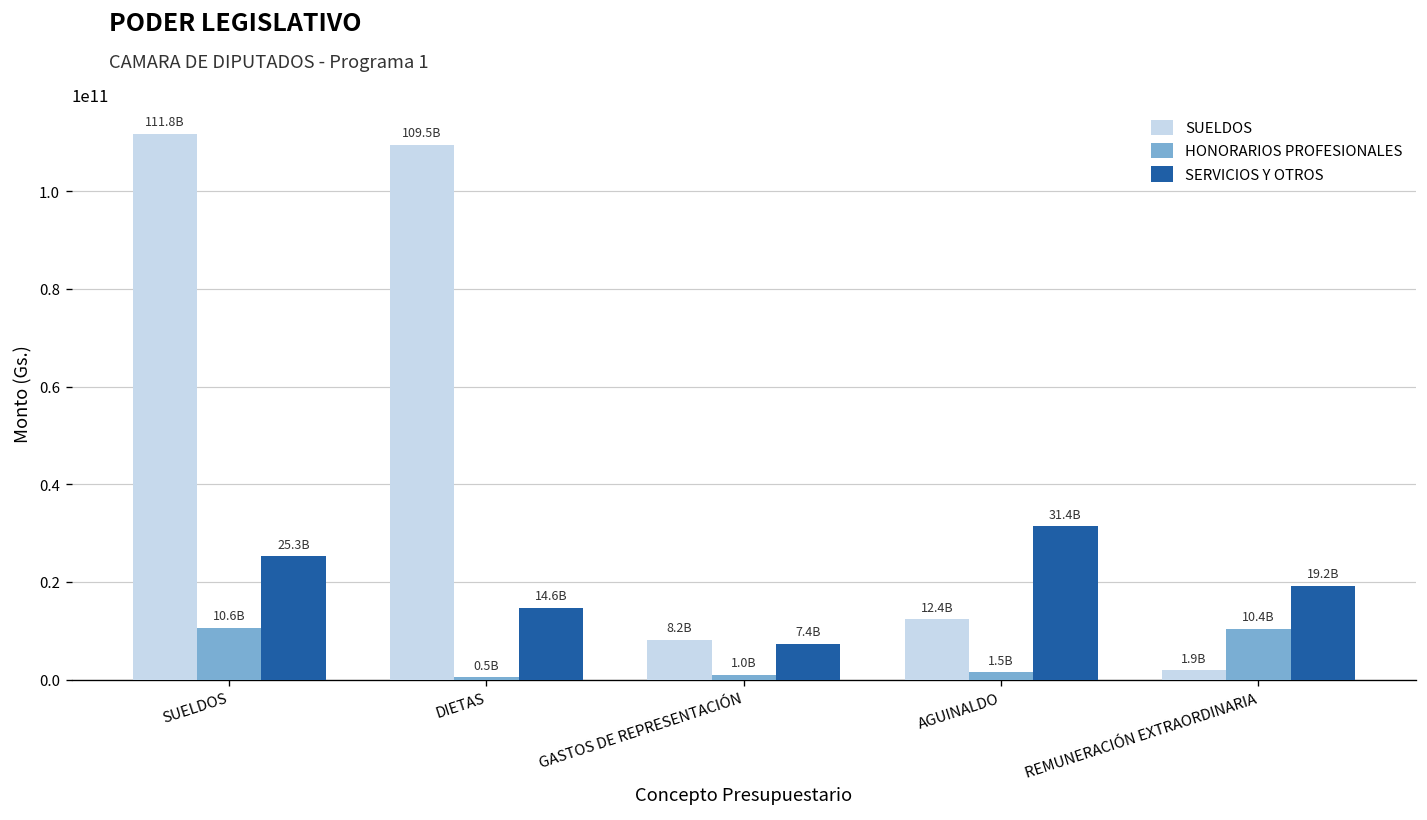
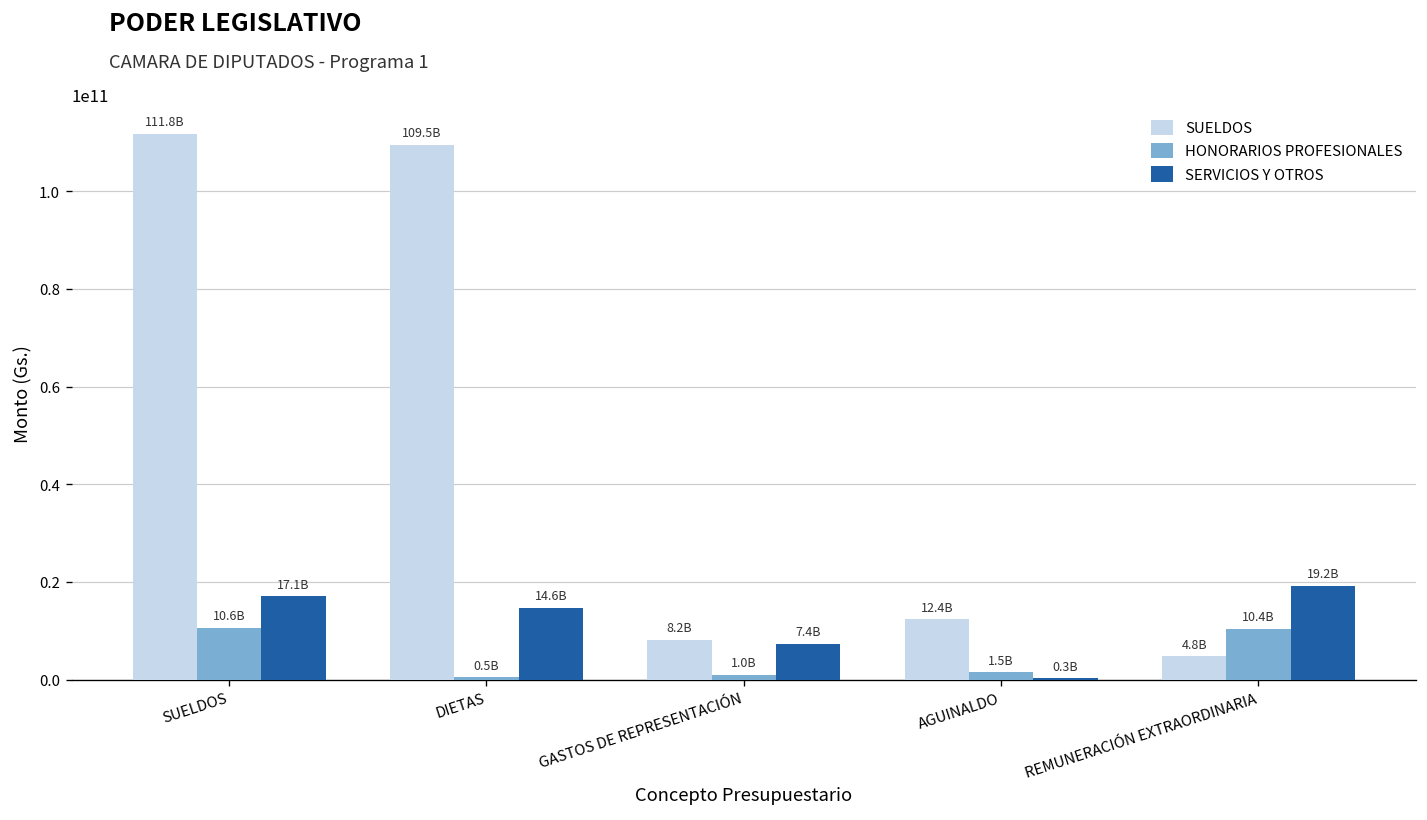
  {
    "SUELDOS": {
      "SUELDOS": "111.8B",
      "DIETAS": "109.5B",
      "GASTOS DE REPRESENTACIÓN": "8.2B",
      "AGUINALDO": "12.4B",
-     "REMUNERACIÓN EXTRAORDINARIA": "1.9B"
+     "REMUNERACIÓN EXTRAORDINARIA": "4.8B"
    },
    "HONORARIOS PROFESIONALES": {
      "SUELDOS": "10.6B",
      "DIETAS": "0.5B",
      "GASTOS DE REPRESENTACIÓN": "1.0B",
      "AGUINALDO": "1.5B",
      "REMUNERACIÓN EXTRAORDINARIA": "10.4B"
    },
    "SERVICIOS Y OTROS": {
-     "SUELDOS": "25.3B",
+     "SUELDOS": "17.1B",
      "DIETAS": "14.6B",
      "GASTOS DE REPRESENTACIÓN": "7.4B",
-     "AGUINALDO": "31.4B",
+     "AGUINALDO": "0.3B",
      "REMUNERACIÓN EXTRAORDINARIA": "19.2B"
    }
  }
